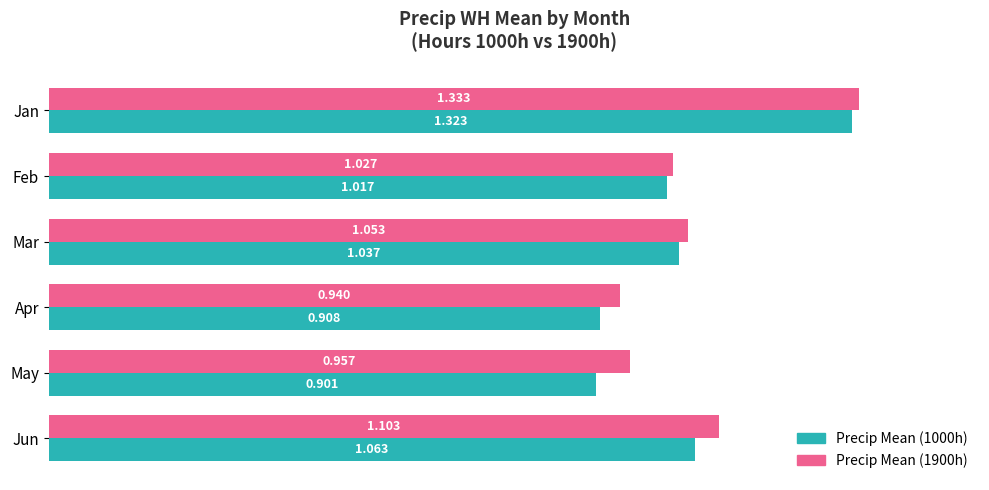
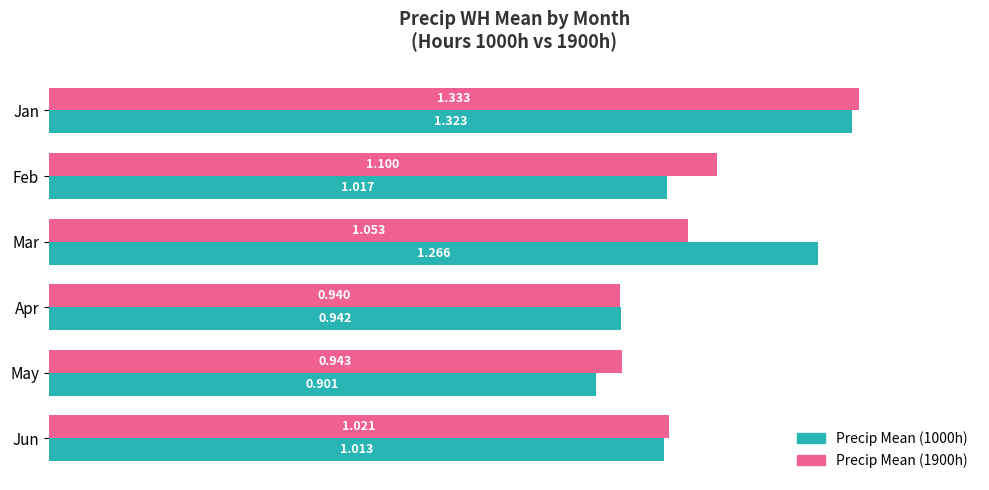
  {
    "Precip Mean (1000h)": {
-     "Mar": 1.037,
-     "Apr": 0.908,
-     "Jun": 1.063
+     "Mar": 1.266,
+     "Apr": 0.942,
+     "Jun": 1.013
    },
    "Precip Mean (1900h)": {
-     "Feb": 1.027,
-     "May": 0.957,
-     "Jun": 1.103
+     "Feb": 1.100,
+     "May": 0.943,
+     "Jun": 1.021
    }
  }
